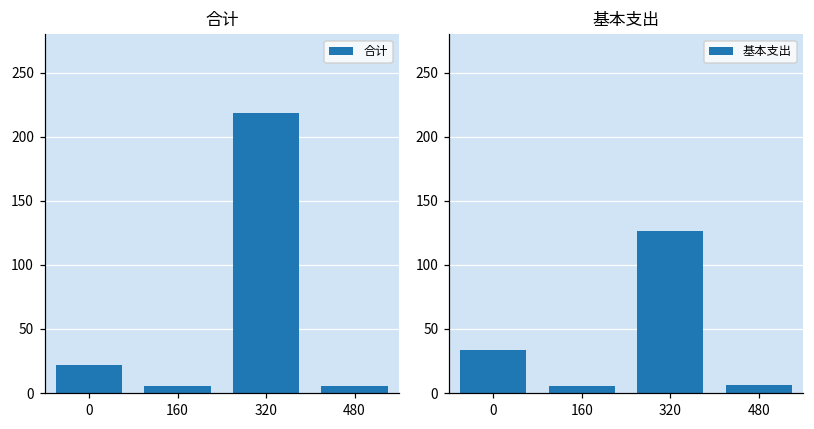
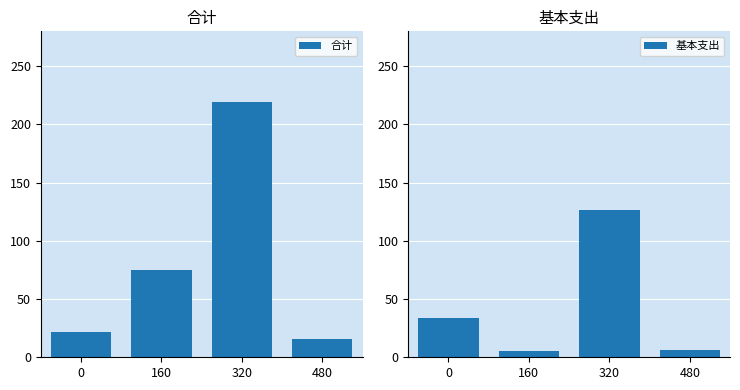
  {
    "合计": {
      "0": 22,
-     "160": 5,
+     "160": 75,
      "320": 219,
-     "480": 6
+     "480": 16
    },
    "基本支出": {
      "0": 33,
      "160": 5,
      "320": 127,
      "480": 6
    }
  }
